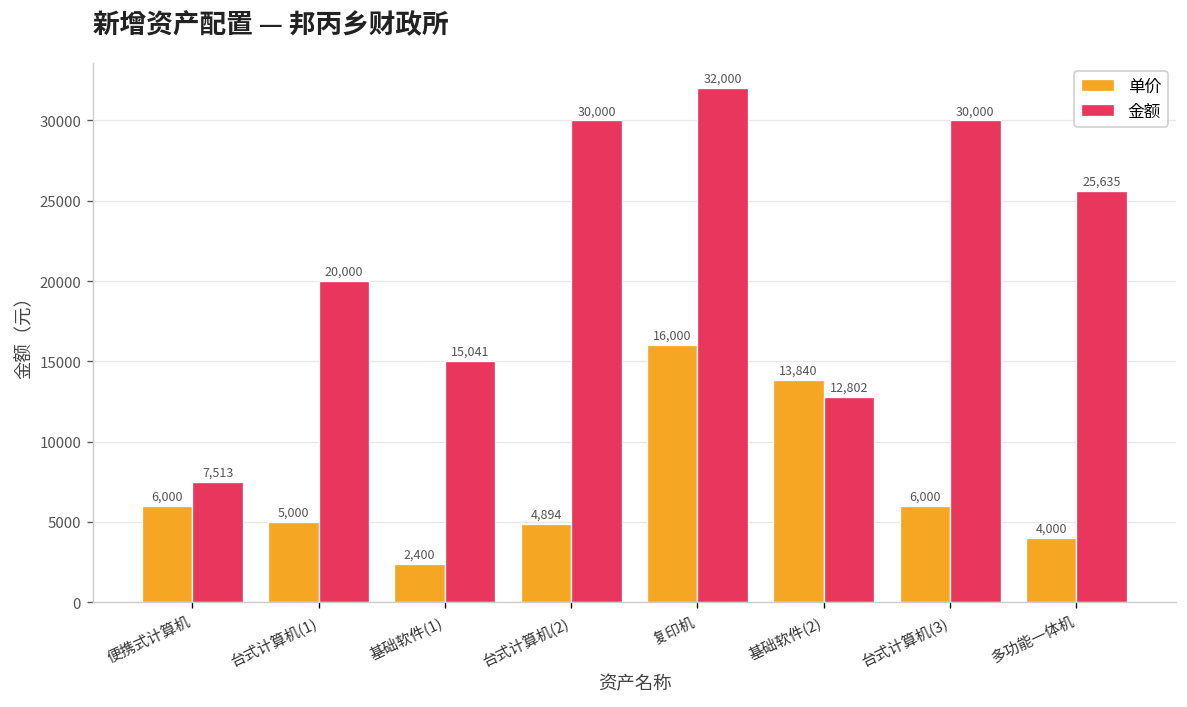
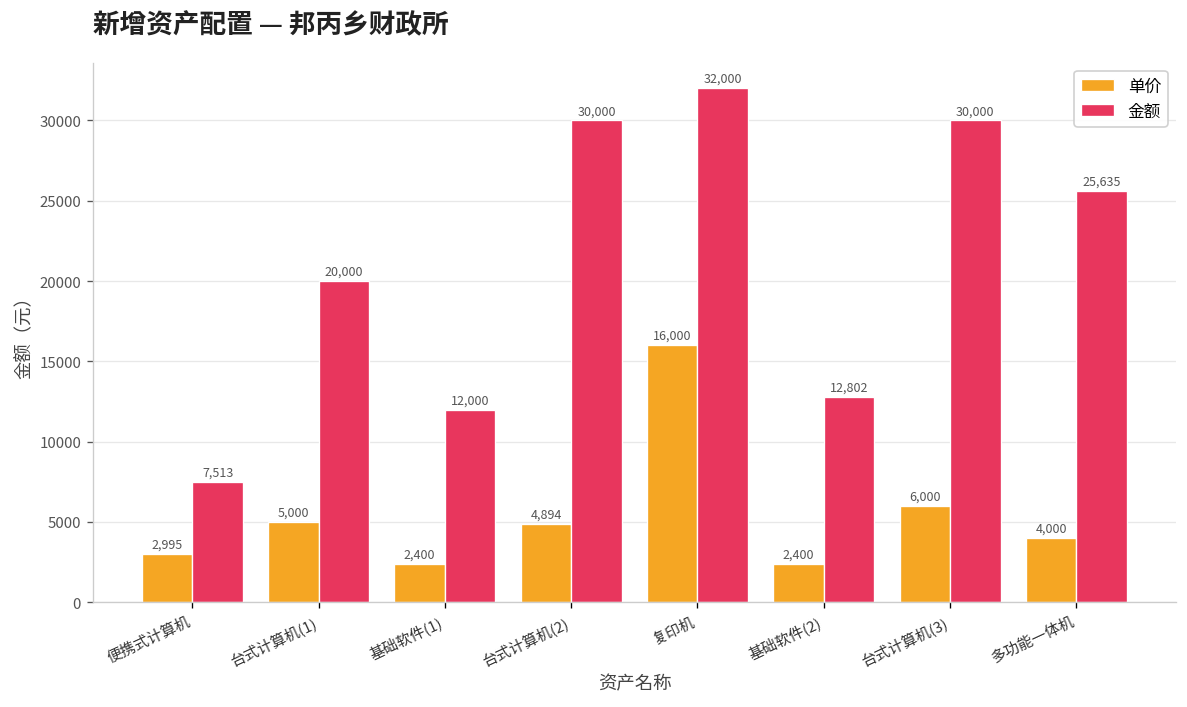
  {
    "单价": {
-     "便携式计算机": "6,000",
+     "便携式计算机": "2,995",
      "台式计算机(1)": "5,000",
      "基础软件(1)": "2,400",
      "台式计算机(2)": "4,894",
      "复印机": "16,000",
-     "基础软件(2)": "13,840",
+     "基础软件(2)": "2,400",
      "台式计算机(3)": "6,000",
      "多功能一体机": "4,000"
    },
    "金额": {
      "便携式计算机": "7,513",
      "台式计算机(1)": "20,000",
-     "基础软件(1)": "15,041",
+     "基础软件(1)": "12,000",
      "台式计算机(2)": "30,000",
      "复印机": "32,000",
      "基础软件(2)": "12,802",
      "台式计算机(3)": "30,000",
      "多功能一体机": "25,635"
    }
  }
